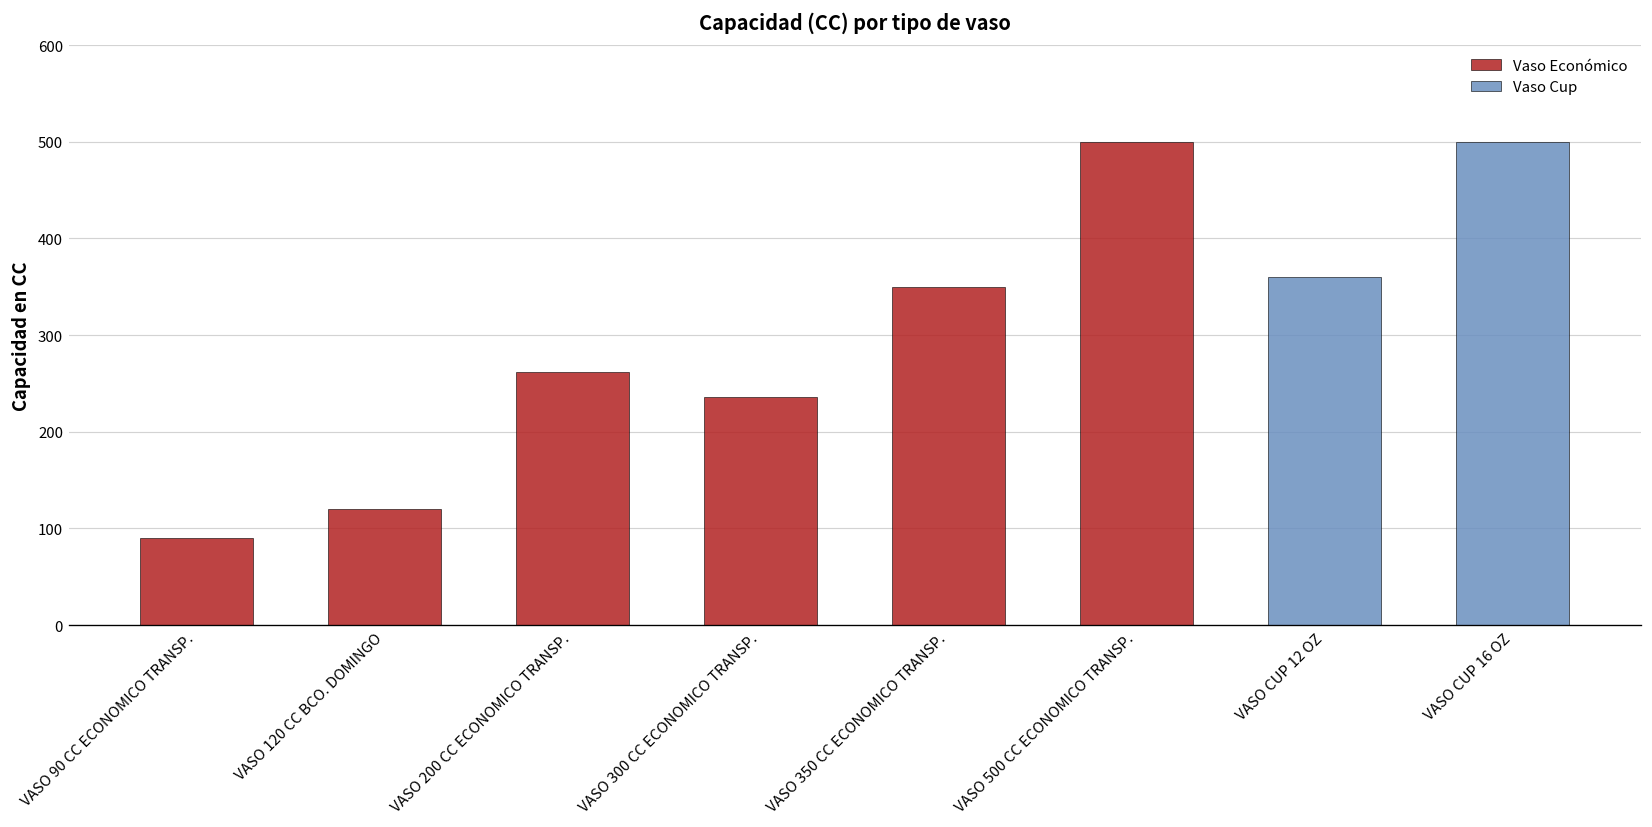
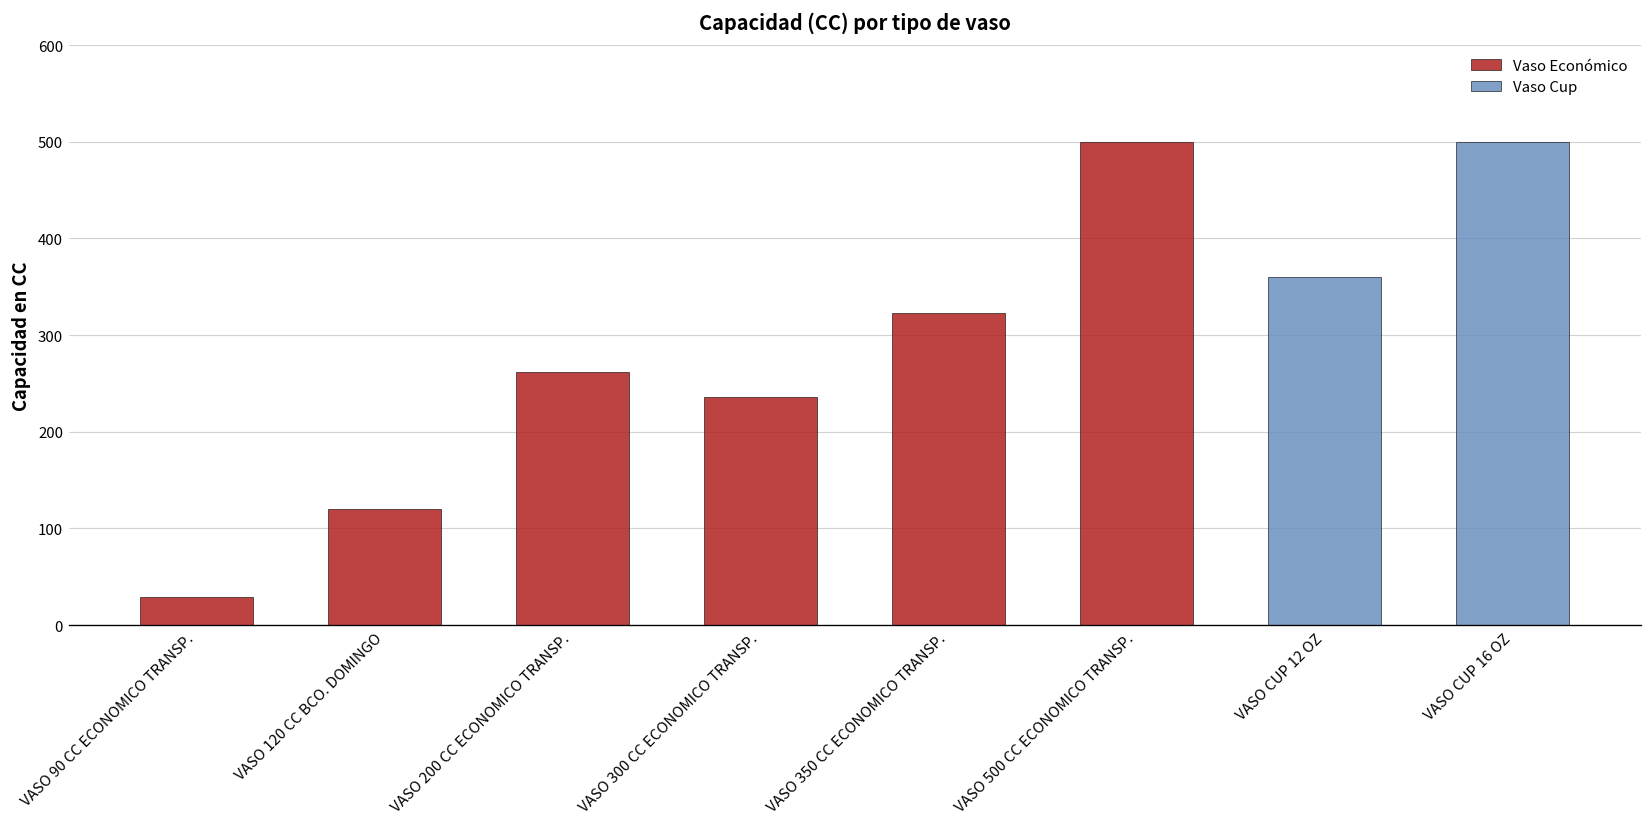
  {
-   "VASO 90 CC ECONOMICO TRANSP.": 90,
+   "VASO 90 CC ECONOMICO TRANSP.": 30,
    "VASO 120 CC BCO. DOMINGO": 120,
    "VASO 200 CC ECONOMICO TRANSP.": 260,
    "VASO 300 CC ECONOMICO TRANSP.": 240,
-   "VASO 350 CC ECONOMICO TRANSP.": 350,
+   "VASO 350 CC ECONOMICO TRANSP.": 320,
    "VASO 500 CC ECONOMICO TRANSP.": 500,
    "VASO CUP 12 OZ": 360,
    "VASO CUP 16 OZ": 500
  }
